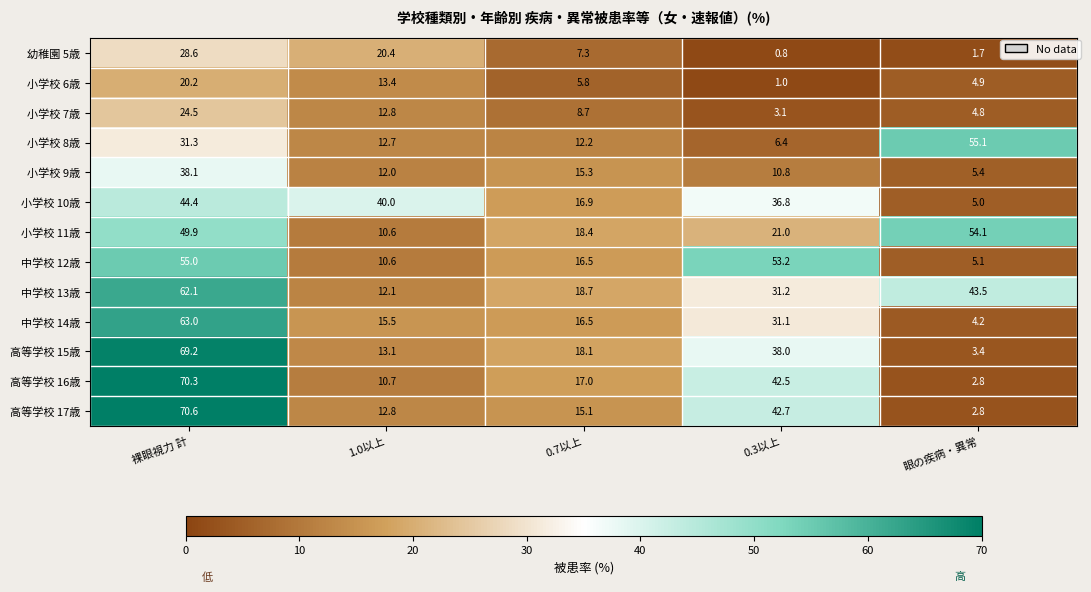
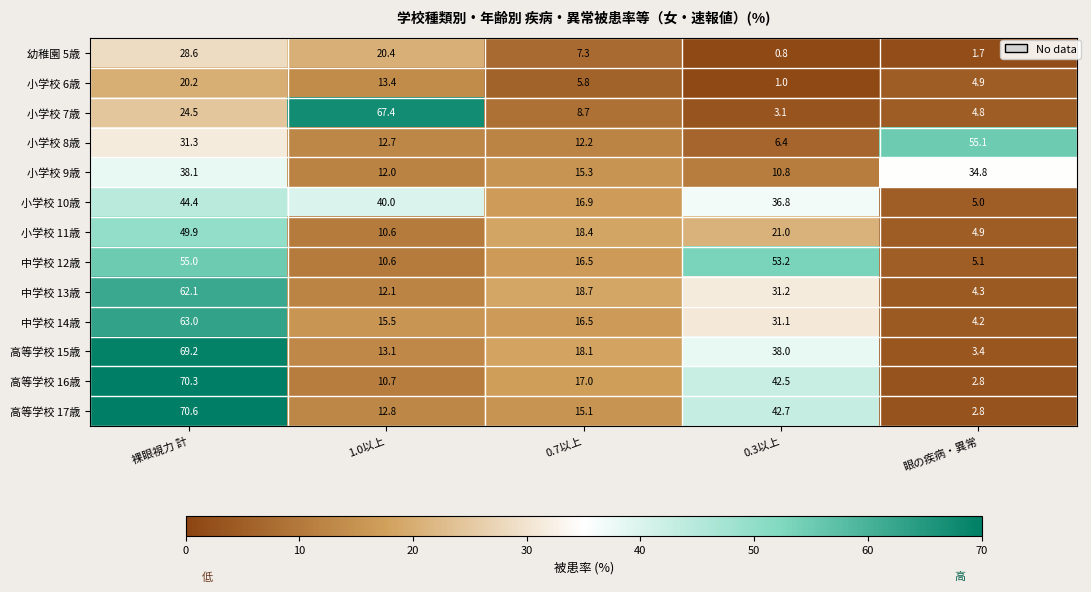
  {
    "幼稚園 5歳": {
      "裸眼視力 計": 28.6,
      "1.0以上": 20.4,
      "0.7以上": 7.3,
      "0.3以上": 0.8,
      "眼の疾病・異常": 1.7
    },
    "小学校 6歳": {
      "裸眼視力 計": 20.2,
      "1.0以上": 13.4,
      "0.7以上": 5.8,
      "0.3以上": 1.0,
      "眼の疾病・異常": 4.9
    },
    "小学校 7歳": {
      "裸眼視力 計": 24.5,
-     "1.0以上": 12.8,
+     "1.0以上": 67.4,
      "0.7以上": 8.7,
      "0.3以上": 3.1,
      "眼の疾病・異常": 4.8
    },
    "小学校 8歳": {
      "裸眼視力 計": 31.3,
      "1.0以上": 12.7,
      "0.7以上": 12.2,
      "0.3以上": 6.4,
      "眼の疾病・異常": 55.1
    },
    "小学校 9歳": {
      "裸眼視力 計": 38.1,
      "1.0以上": 12.0,
      "0.7以上": 15.3,
      "0.3以上": 10.8,
-     "眼の疾病・異常": 5.4
+     "眼の疾病・異常": 34.8
    },
    "小学校 10歳": {
      "裸眼視力 計": 44.4,
      "1.0以上": 40.0,
      "0.7以上": 16.9,
      "0.3以上": 36.8,
      "眼の疾病・異常": 5.0
    },
    "小学校 11歳": {
      "裸眼視力 計": 49.9,
      "1.0以上": 10.6,
      "0.7以上": 18.4,
      "0.3以上": 21.0,
-     "眼の疾病・異常": 54.1
+     "眼の疾病・異常": 4.9
    },
    "中学校 12歳": {
      "裸眼視力 計": 55.0,
      "1.0以上": 10.6,
      "0.7以上": 16.5,
      "0.3以上": 53.2,
      "眼の疾病・異常": 5.1
    },
    "中学校 13歳": {
      "裸眼視力 計": 62.1,
      "1.0以上": 12.1,
      "0.7以上": 18.7,
      "0.3以上": 31.2,
-     "眼の疾病・異常": 43.5
+     "眼の疾病・異常": 4.3
    },
    "中学校 14歳": {
      "裸眼視力 計": 63.0,
      "1.0以上": 15.5,
      "0.7以上": 16.5,
      "0.3以上": 31.1,
      "眼の疾病・異常": 4.2
    },
    "高等学校 15歳": {
      "裸眼視力 計": 69.2,
      "1.0以上": 13.1,
      "0.7以上": 18.1,
      "0.3以上": 38.0,
      "眼の疾病・異常": 3.4
    },
    "高等学校 16歳": {
      "裸眼視力 計": 70.3,
      "1.0以上": 10.7,
      "0.7以上": 17.0,
      "0.3以上": 42.5,
      "眼の疾病・異常": 2.8
    },
    "高等学校 17歳": {
      "裸眼視力 計": 70.6,
      "1.0以上": 12.8,
      "0.7以上": 15.1,
      "0.3以上": 42.7,
      "眼の疾病・異常": 2.8
    }
  }
